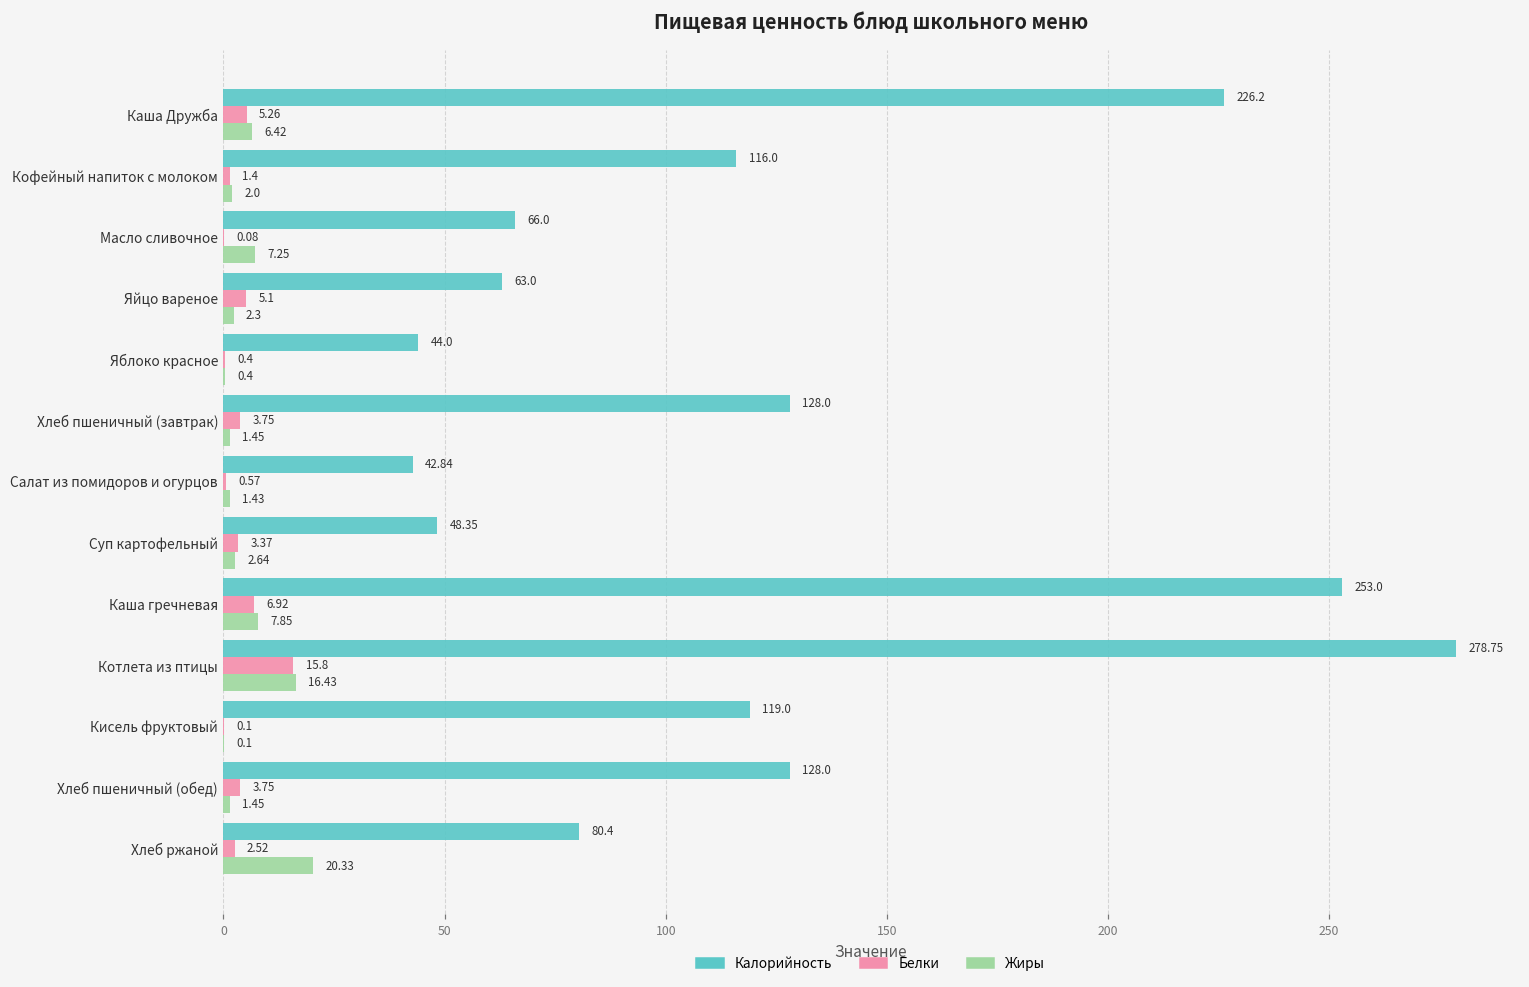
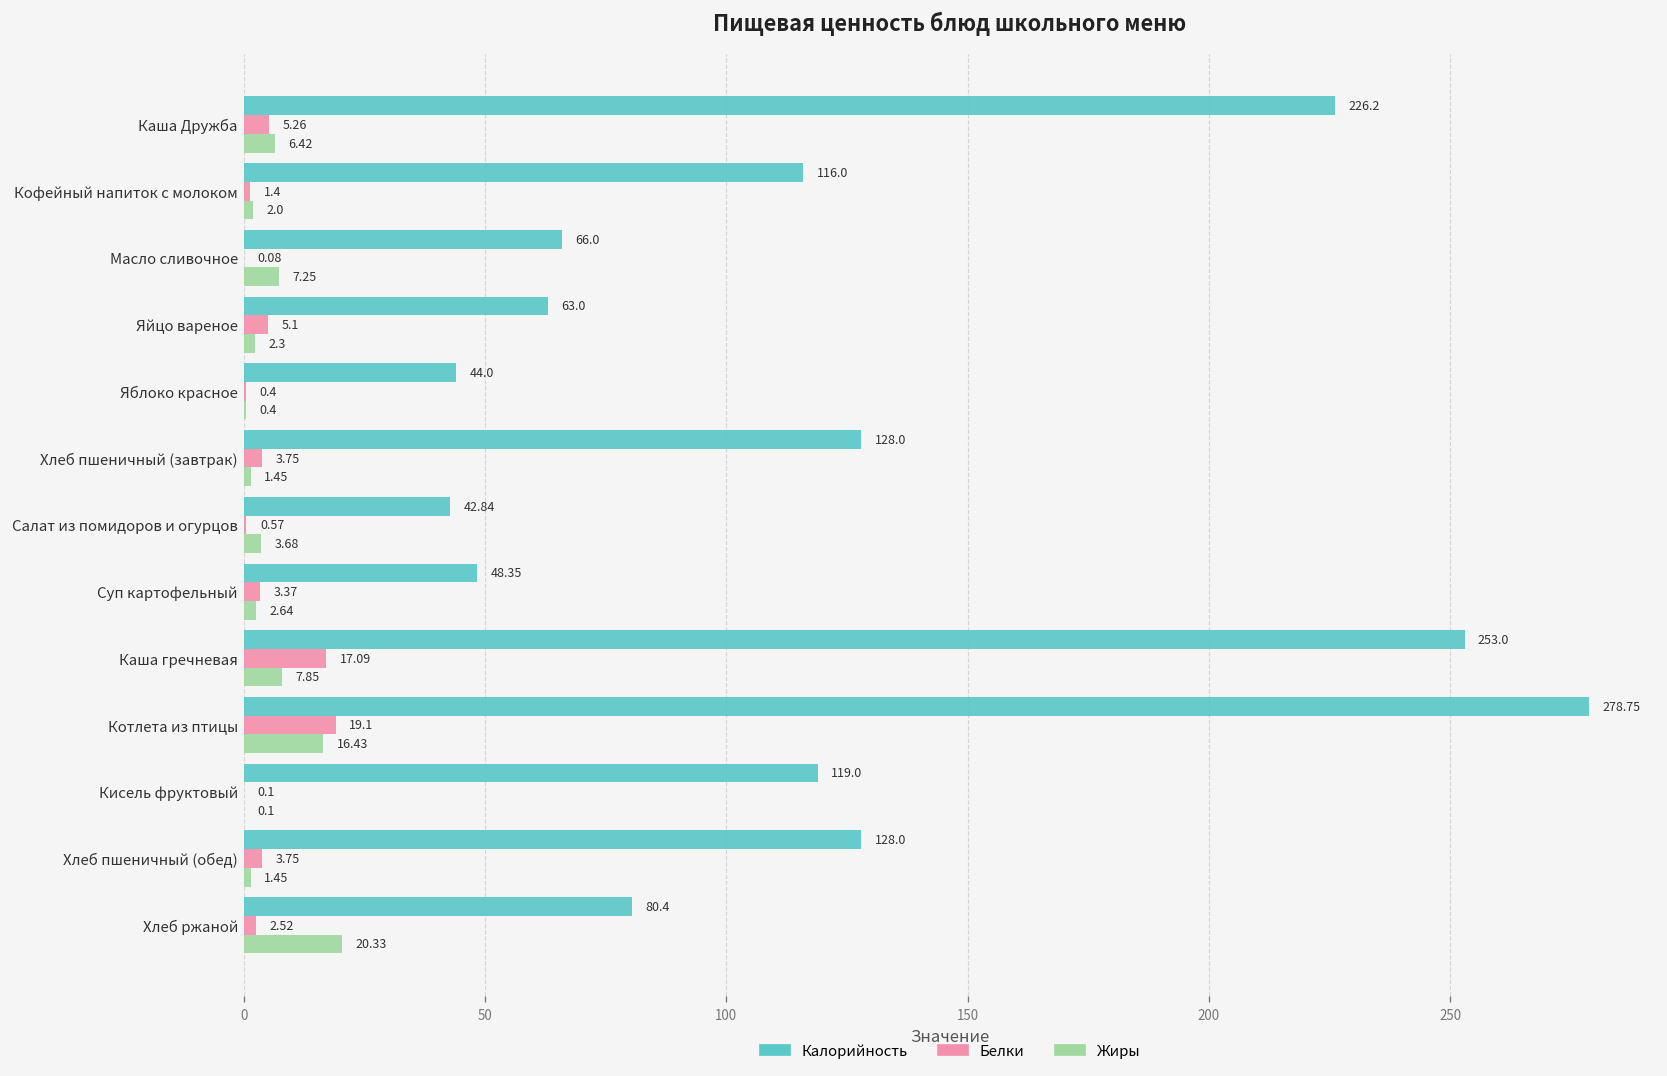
  {
    "Калорийность": {
      "Каша Дружба": 226.2,
      "Кофейный напиток с молоком": 116.0,
      "Масло сливочное": 66.0,
      "Яйцо вареное": 63.0,
      "Яблоко красное": 44.0,
      "Хлеб пшеничный (завтрак)": 128.0,
      "Салат из помидоров и огурцов": 42.84,
      "Суп картофельный": 48.35,
      "Каша гречневая": 253.0,
      "Котлета из птицы": 278.75,
      "Кисель фруктовый": 119.0,
      "Хлеб пшеничный (обед)": 128.0,
      "Хлеб ржаной": 80.4
    },
    "Белки": {
      "Каша Дружба": 5.26,
      "Кофейный напиток с молоком": 1.4,
      "Масло сливочное": 0.08,
      "Яйцо вареное": 5.1,
      "Яблоко красное": 0.4,
      "Хлеб пшеничный (завтрак)": 3.75,
      "Салат из помидоров и огурцов": 0.57,
      "Суп картофельный": 3.37,
-     "Каша гречневая": 6.92,
-     "Котлета из птицы": 15.8,
+     "Каша гречневая": 17.09,
+     "Котлета из птицы": 19.1,
      "Кисель фруктовый": 0.1,
      "Хлеб пшеничный (обед)": 3.75,
      "Хлеб ржаной": 2.52
    },
    "Жиры": {
      "Каша Дружба": 6.42,
      "Кофейный напиток с молоком": 2.0,
      "Масло сливочное": 7.25,
      "Яйцо вареное": 2.3,
      "Яблоко красное": 0.4,
      "Хлеб пшеничный (завтрак)": 1.45,
-     "Салат из помидоров и огурцов": 1.43,
+     "Салат из помидоров и огурцов": 3.68,
      "Суп картофельный": 2.64,
      "Каша гречневая": 7.85,
      "Котлета из птицы": 16.43,
      "Кисель фруктовый": 0.1,
      "Хлеб пшеничный (обед)": 1.45,
      "Хлеб ржаной": 20.33
    }
  }
